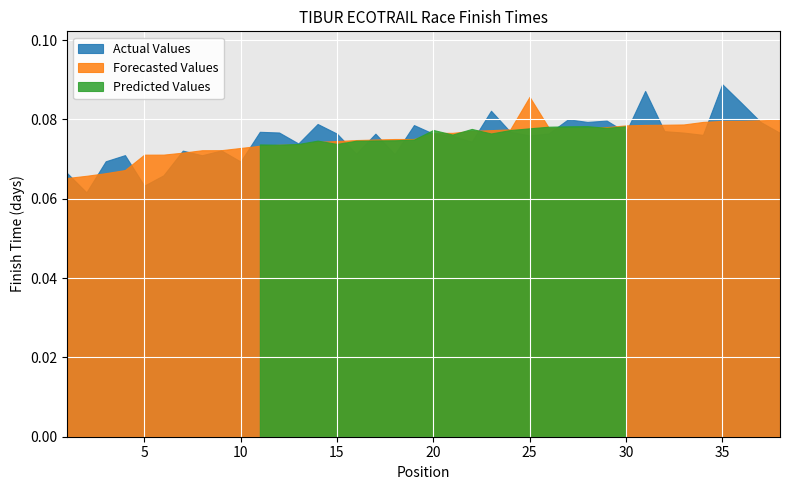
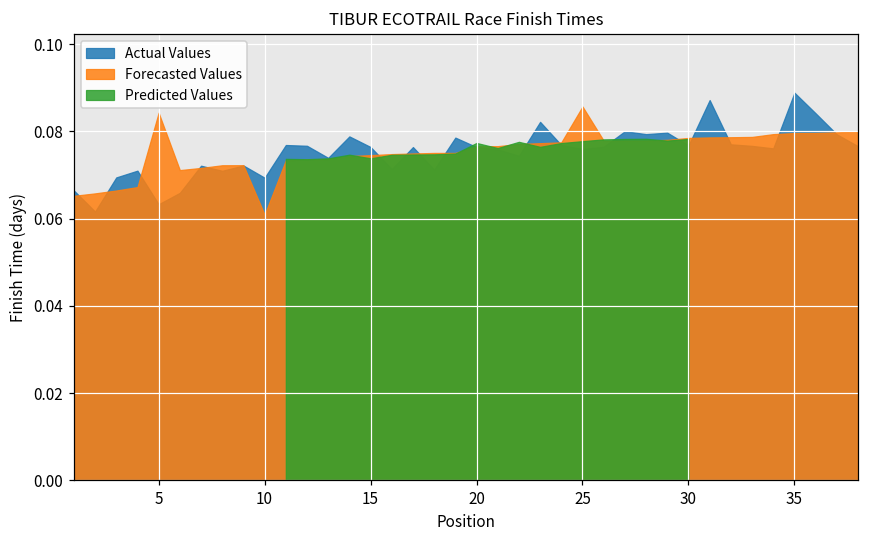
  {
    "Actual Values": {
      "5": 0.063,
      "10": 0.069,
      "15": 0.076,
      "25": 0.076,
      "30": 0.077,
      "35": 0.089
    },
    "Forecasted Values": {
-     "5": 0.071,
-     "10": 0.073,
+     "5": 0.084,
+     "10": 0.061,
      "15": 0.075,
      "25": 0.086,
      "35": 0.080
    },
    "Predicted Values": {
      "15": 0.074,
      "20": 0.077,
      "25": 0.078
    }
  }
